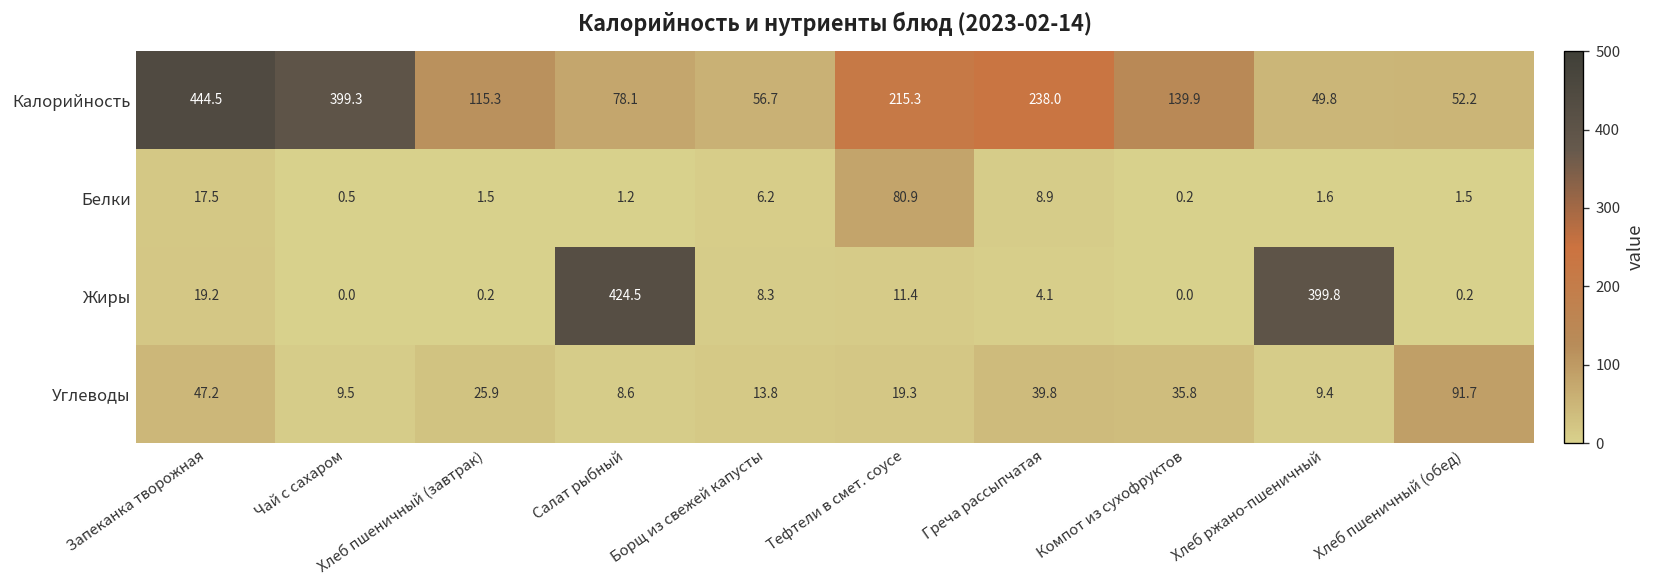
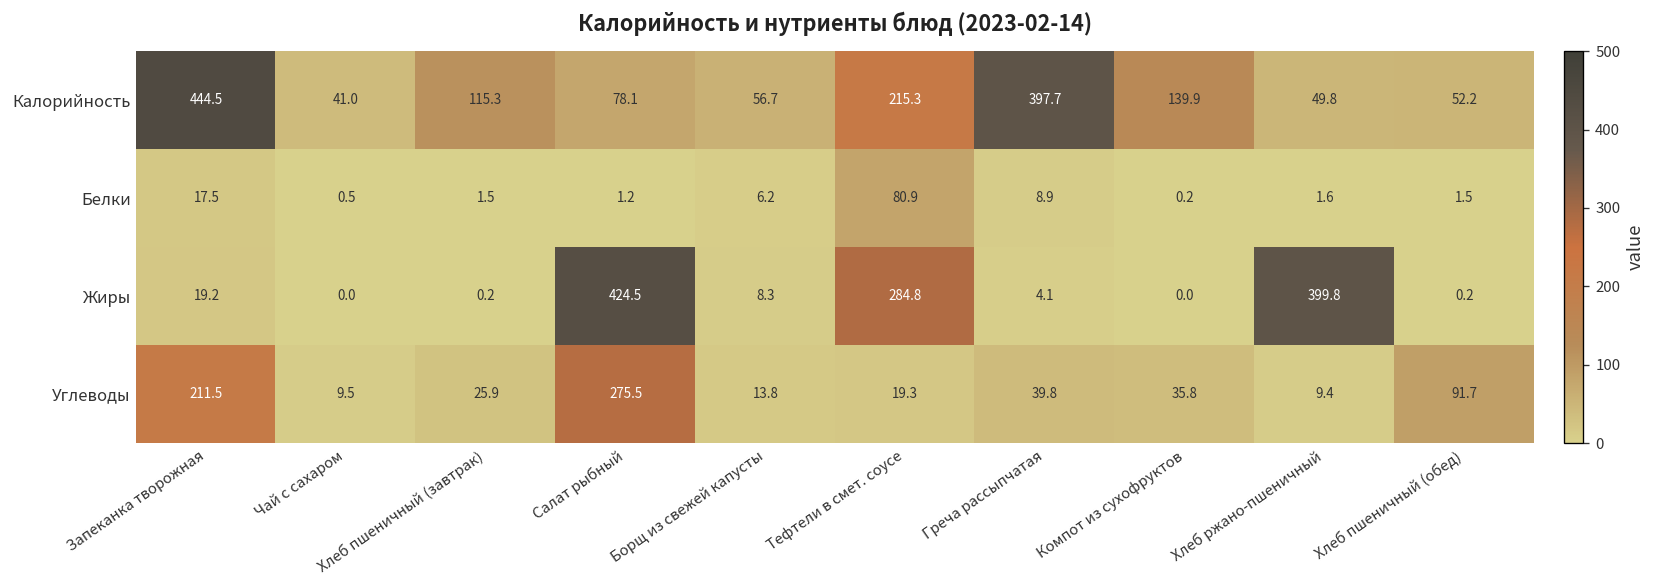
  {
    "Калорийность": {
      "Запеканка творожная": 444.5,
-     "Чай с сахаром": 399.3,
+     "Чай с сахаром": 41.0,
      "Хлеб пшеничный (завтрак)": 115.3,
      "Салат рыбный": 78.1,
      "Борщ из свежей капусты": 56.7,
      "Тефтели в смет. соусе": 215.3,
-     "Греча рассыпчатая": 238.0,
+     "Греча рассыпчатая": 397.7,
      "Компот из сухофруктов": 139.9,
      "Хлеб ржано-пшеничный": 49.8,
      "Хлеб пшеничный (обед)": 52.2
    },
    "Белки": {
      "Запеканка творожная": 17.5,
      "Чай с сахаром": 0.5,
      "Хлеб пшеничный (завтрак)": 1.5,
      "Салат рыбный": 1.2,
      "Борщ из свежей капусты": 6.2,
      "Тефтели в смет. соусе": 80.9,
      "Греча рассыпчатая": 8.9,
      "Компот из сухофруктов": 0.2,
      "Хлеб ржано-пшеничный": 1.6,
      "Хлеб пшеничный (обед)": 1.5
    },
    "Жиры": {
      "Запеканка творожная": 19.2,
      "Чай с сахаром": 0.0,
      "Хлеб пшеничный (завтрак)": 0.2,
      "Салат рыбный": 424.5,
      "Борщ из свежей капусты": 8.3,
-     "Тефтели в смет. соусе": 11.4,
+     "Тефтели в смет. соусе": 284.8,
      "Греча рассыпчатая": 4.1,
      "Компот из сухофруктов": 0.0,
      "Хлеб ржано-пшеничный": 399.8,
      "Хлеб пшеничный (обед)": 0.2
    },
    "Углеводы": {
-     "Запеканка творожная": 47.2,
+     "Запеканка творожная": 211.5,
      "Чай с сахаром": 9.5,
      "Хлеб пшеничный (завтрак)": 25.9,
-     "Салат рыбный": 8.6,
+     "Салат рыбный": 275.5,
      "Борщ из свежей капусты": 13.8,
      "Тефтели в смет. соусе": 19.3,
      "Греча рассыпчатая": 39.8,
      "Компот из сухофруктов": 35.8,
      "Хлеб ржано-пшеничный": 9.4,
      "Хлеб пшеничный (обед)": 91.7
    }
  }
